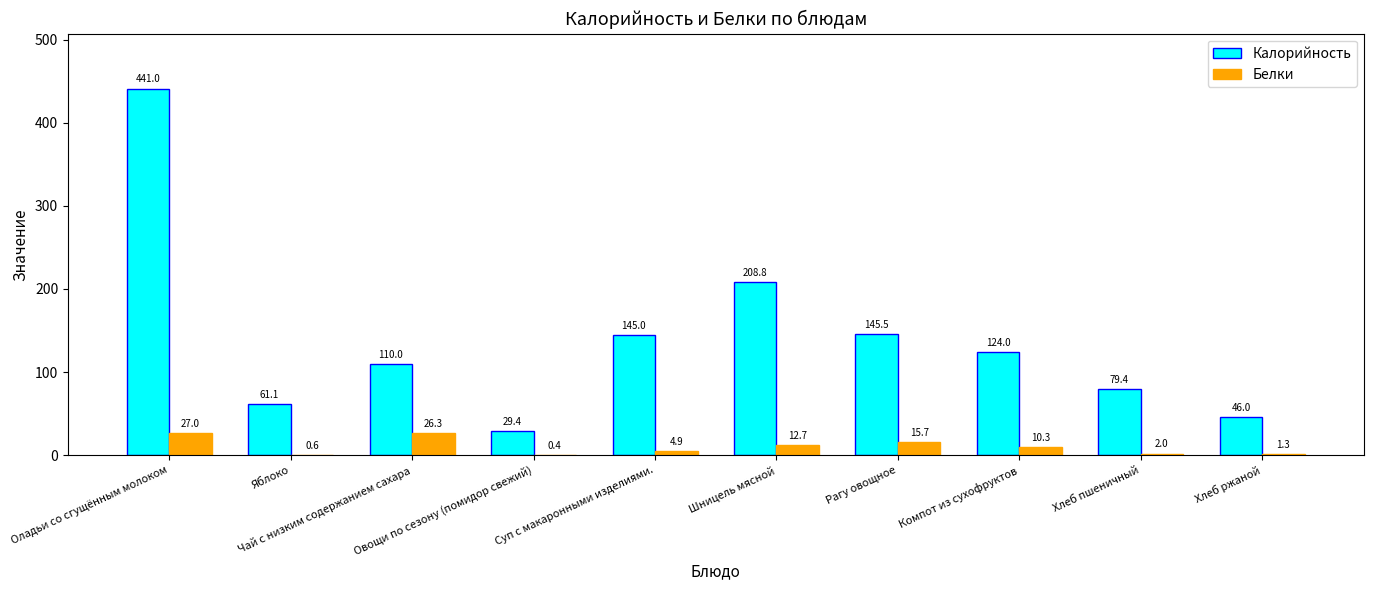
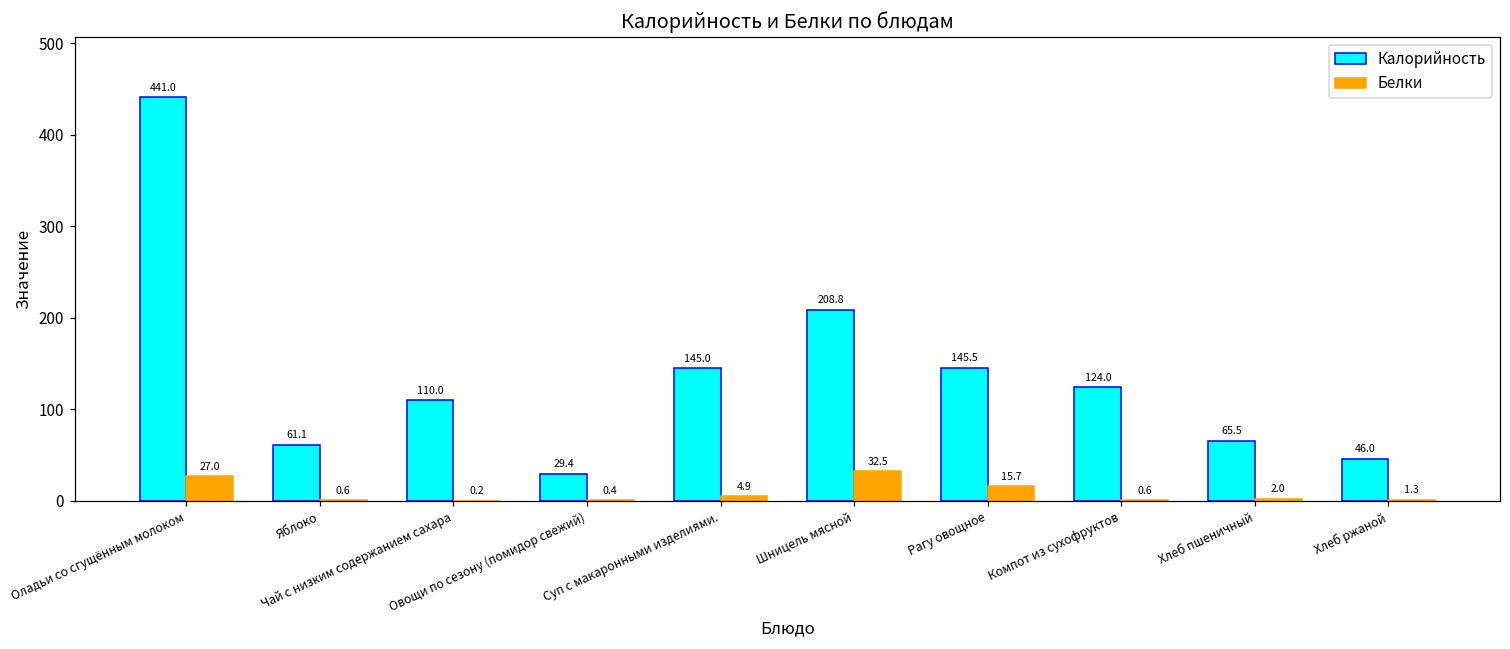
  {
    "Калорийность": {
      "Оладьи со сгущённым молоком": 441.0,
      "Яблоко": 61.1,
      "Чай с низким содержанием сахара": 110.0,
      "Овощи по сезону (помидор свежий)": 29.4,
      "Суп с макаронными изделиями.": 145.0,
      "Шницель мясной": 208.8,
      "Рагу овощное": 145.5,
      "Компот из сухофруктов": 124.0,
-     "Хлеб пшеничный": 79.4,
+     "Хлеб пшеничный": 65.5,
      "Хлеб ржаной": 46.0
    },
    "Белки": {
      "Оладьи со сгущённым молоком": 27.0,
      "Яблоко": 0.6,
-     "Чай с низким содержанием сахара": 26.3,
+     "Чай с низким содержанием сахара": 0.2,
      "Овощи по сезону (помидор свежий)": 0.4,
      "Суп с макаронными изделиями.": 4.9,
-     "Шницель мясной": 12.7,
+     "Шницель мясной": 32.5,
      "Рагу овощное": 15.7,
-     "Компот из сухофруктов": 10.3,
+     "Компот из сухофруктов": 0.6,
      "Хлеб пшеничный": 2.0,
      "Хлеб ржаной": 1.3
    }
  }
